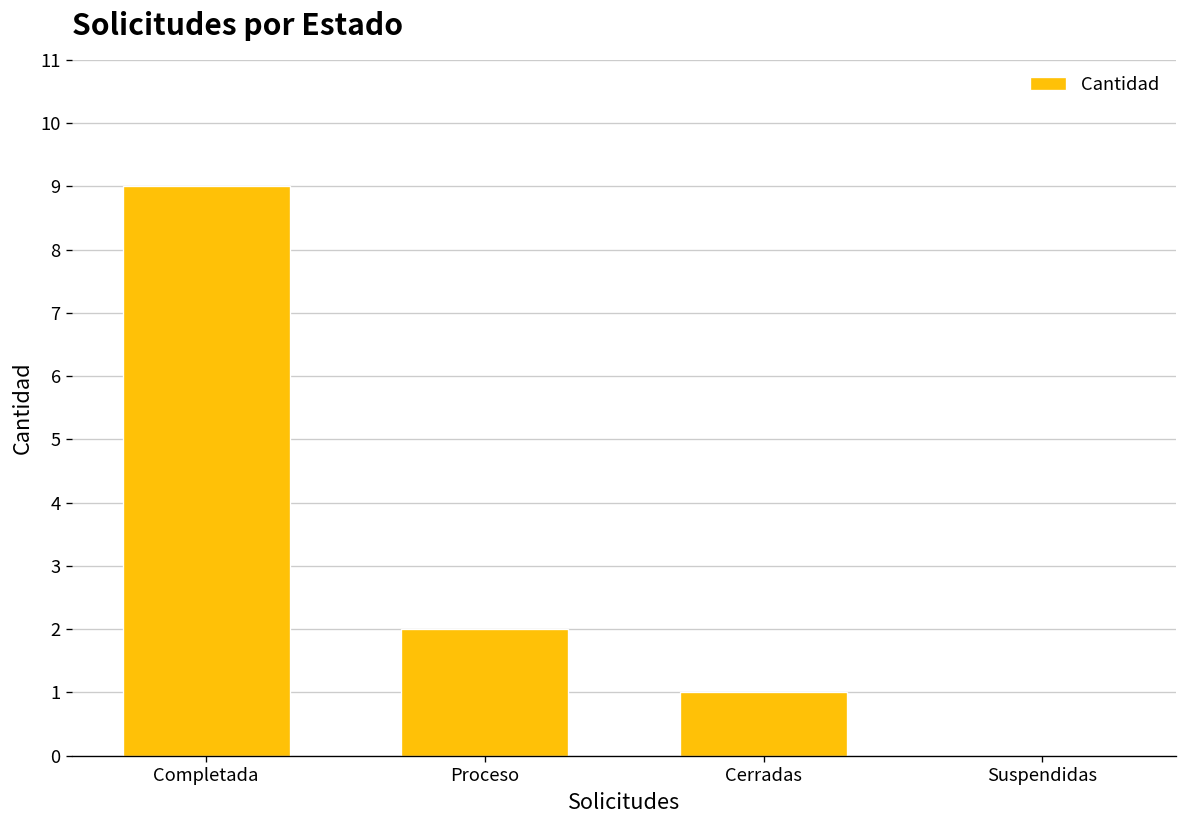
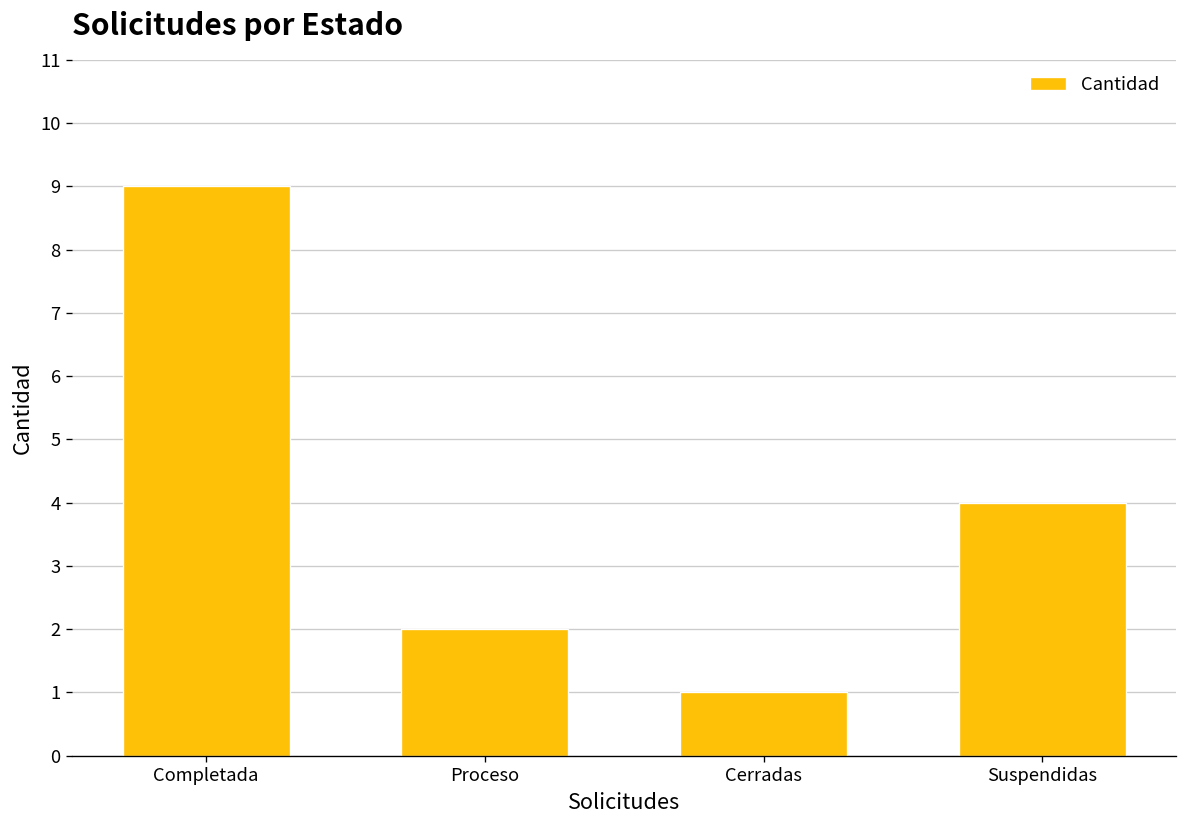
  {
    "Completada": 9,
    "Proceso": 2,
    "Cerradas": 1,
-   "Suspendidas": 0
+   "Suspendidas": 4
  }
